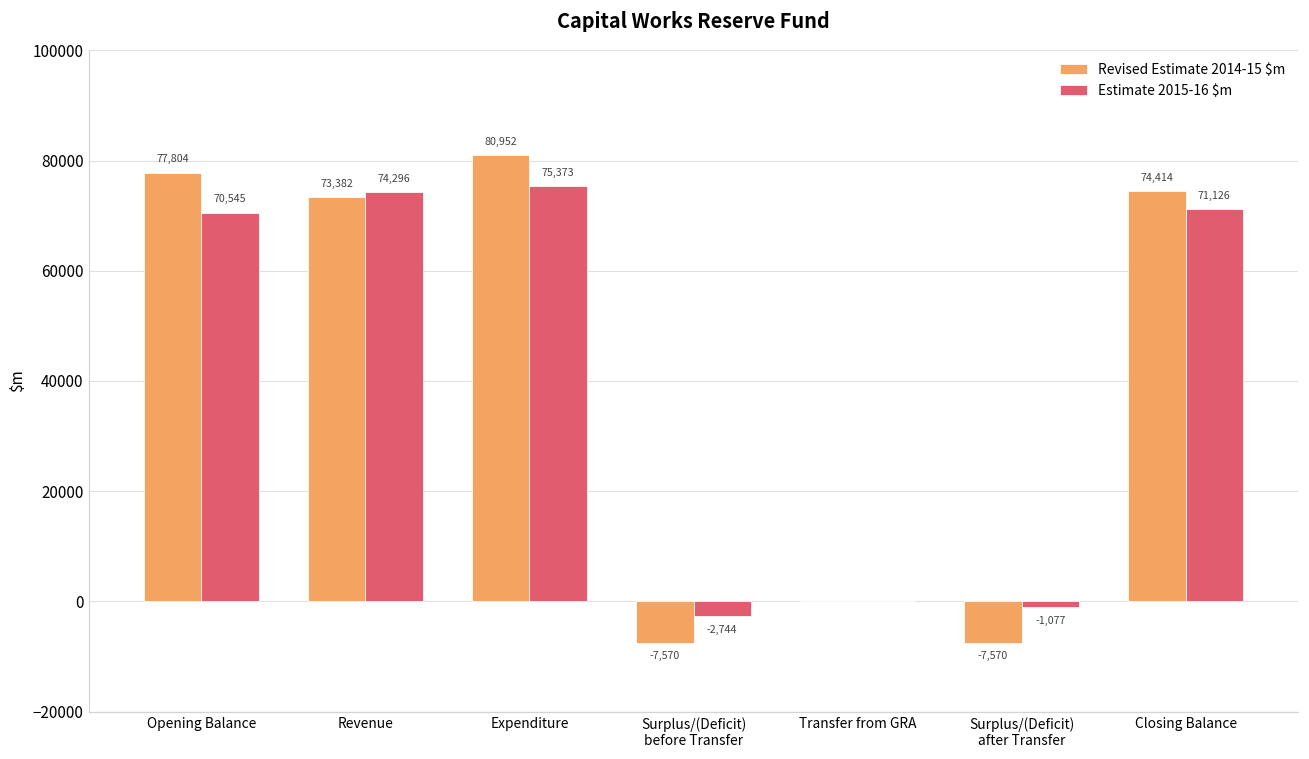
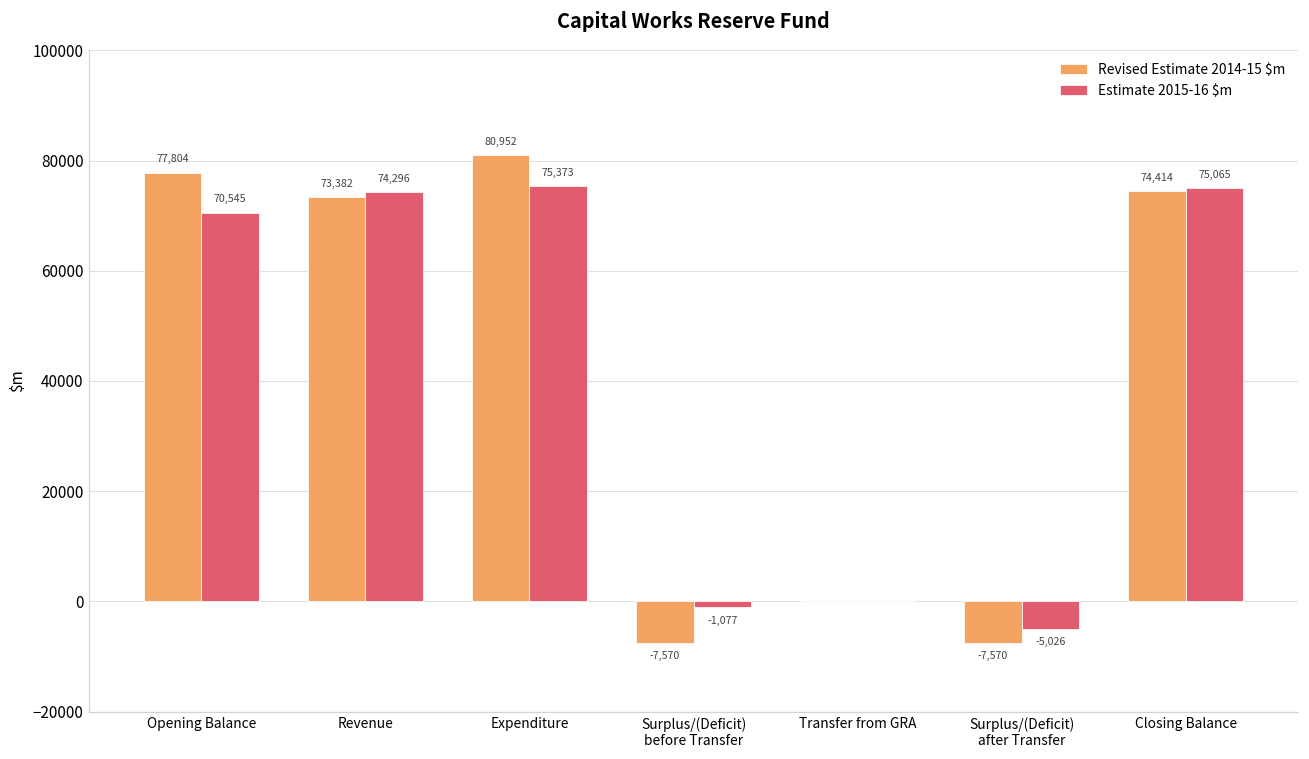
  {
    "Revised Estimate 2014-15 $m": {
      "Opening Balance": "77,804",
      "Revenue": "73,382",
      "Expenditure": "80,952",
      "Surplus/(Deficit) before Transfer": "-7,570",
      "Surplus/(Deficit) after Transfer": "-7,570",
      "Closing Balance": "74,414"
    },
    "Estimate 2015-16 $m": {
      "Opening Balance": "70,545",
      "Revenue": "74,296",
      "Expenditure": "75,373",
-     "Surplus/(Deficit) before Transfer": "-2,744",
-     "Surplus/(Deficit) after Transfer": "-1,077",
-     "Closing Balance": "71,126"
+     "Surplus/(Deficit) before Transfer": "-1,077",
+     "Surplus/(Deficit) after Transfer": "-5,026",
+     "Closing Balance": "75,065"
    }
  }
